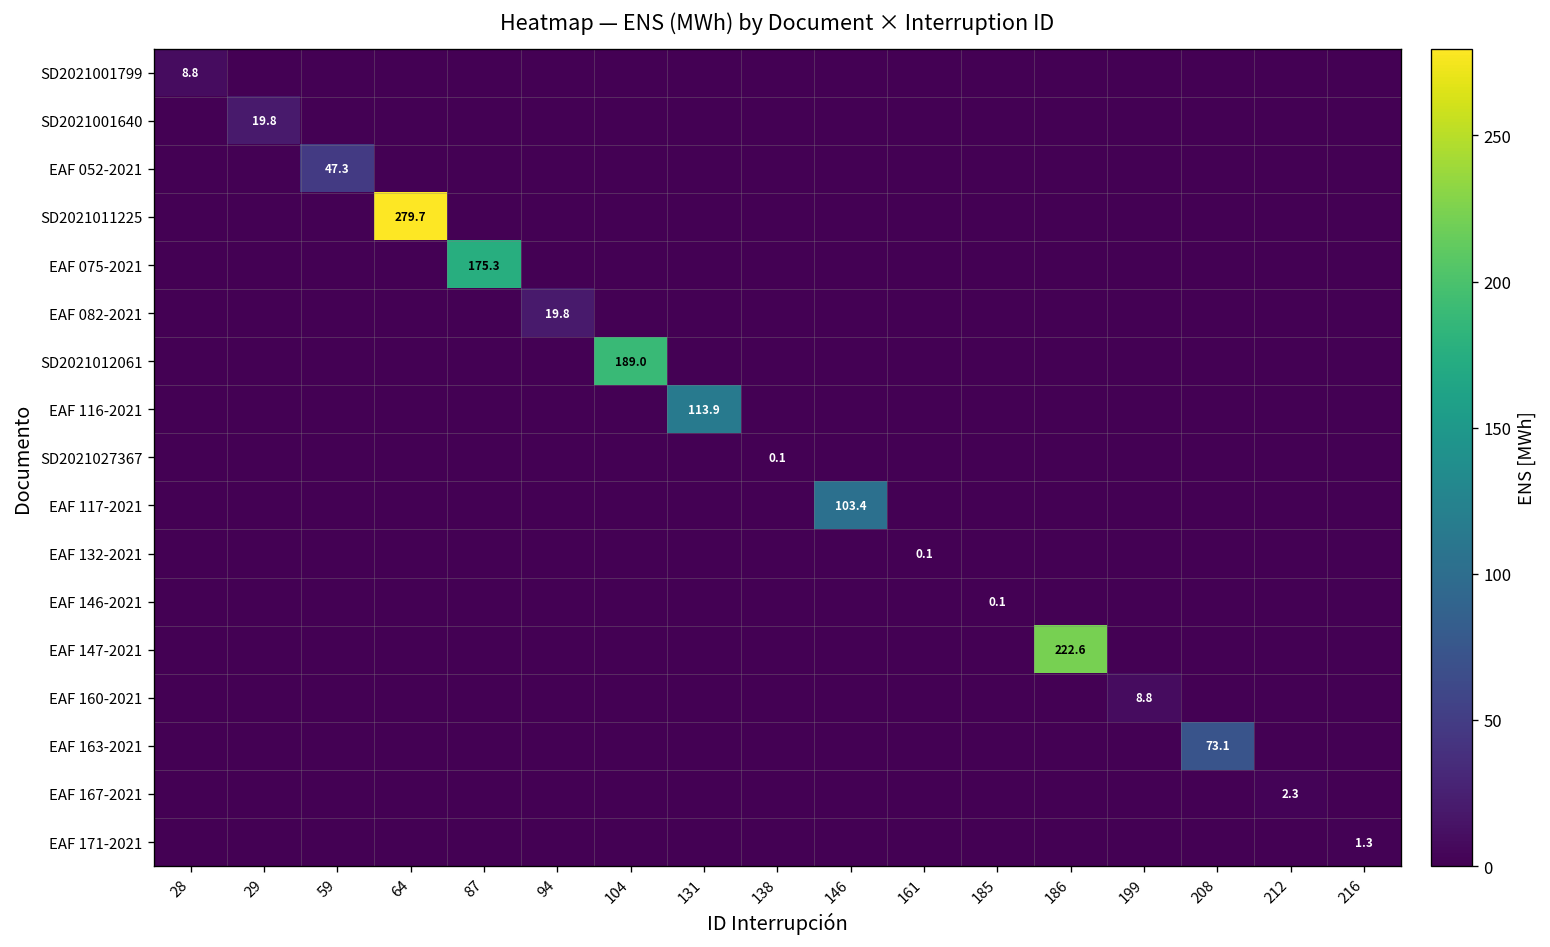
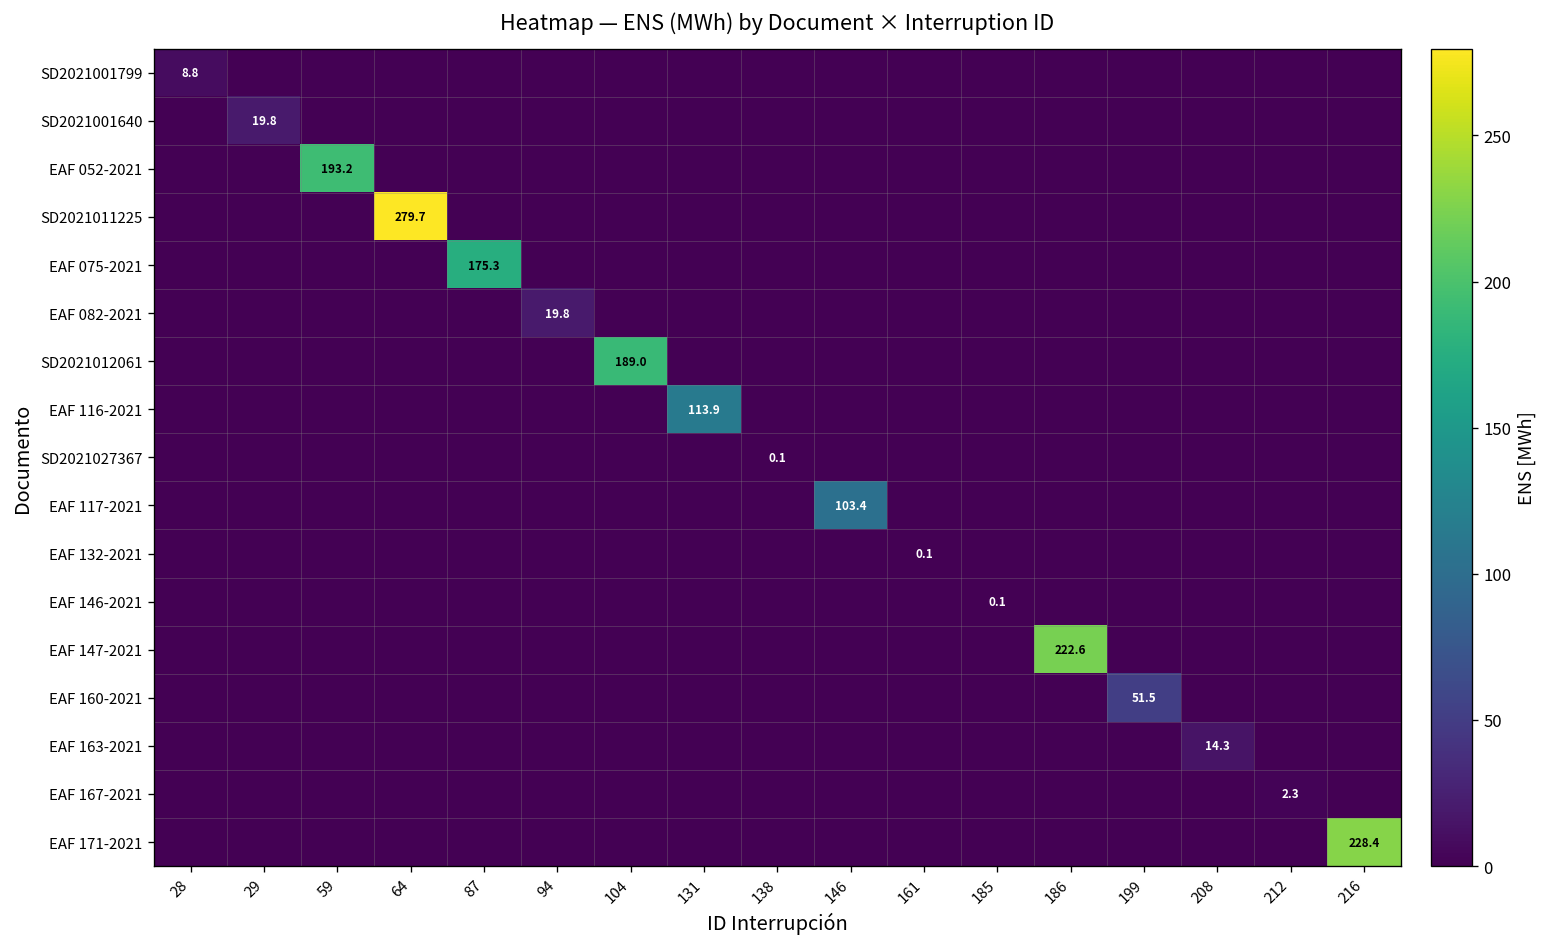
  {
    "SD2021001799": {
      "28": 8.8
    },
    "SD2021001640": {
      "29": 19.8
    },
    "EAF 052-2021": {
-     "59": 47.3
+     "59": 193.2
    },
    "SD2021011225": {
      "64": 279.7
    },
    "EAF 075-2021": {
      "87": 175.3
    },
    "EAF 082-2021": {
      "94": 19.8
    },
    "SD2021012061": {
      "104": 189.0
    },
    "EAF 116-2021": {
      "131": 113.9
    },
    "SD2021027367": {
      "138": 0.1
    },
    "EAF 117-2021": {
      "146": 103.4
    },
    "EAF 132-2021": {
      "161": 0.1
    },
    "EAF 146-2021": {
      "185": 0.1
    },
    "EAF 147-2021": {
      "186": 222.6
    },
    "EAF 160-2021": {
-     "199": 8.8
+     "199": 51.5
    },
    "EAF 163-2021": {
-     "208": 73.1
+     "208": 14.3
    },
    "EAF 167-2021": {
      "212": 2.3
    },
    "EAF 171-2021": {
-     "216": 1.3
+     "216": 228.4
    }
  }
